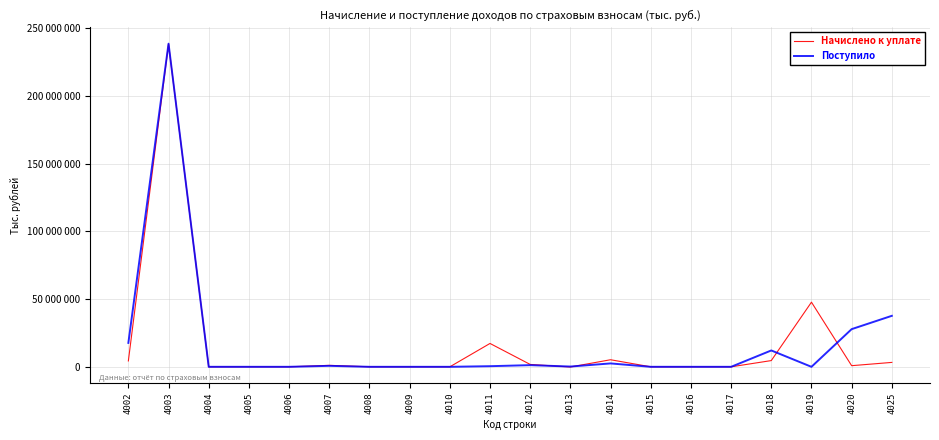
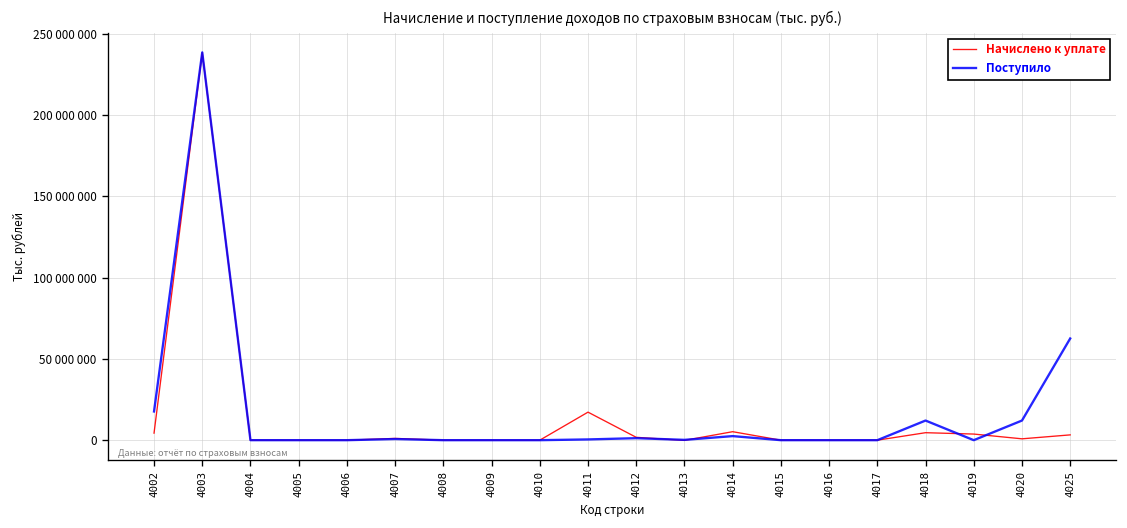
  {
    "Начислено к уплате": {
      "4002": 4000000,
      "4011": 17000000,
      "4014": 5000000,
      "4018": 5000000,
-     "4019": 48000000,
+     "4019": 4000000,
      "4020": 1000000,
      "4025": 3000000
    },
    "Поступило": {
      "4002": 18000000,
      "4011": 0,
      "4014": 3000000,
      "4018": 12000000,
      "4019": 0,
-     "4020": 28000000,
-     "4025": 38000000
+     "4020": 12000000,
+     "4025": 63000000
    }
  }
